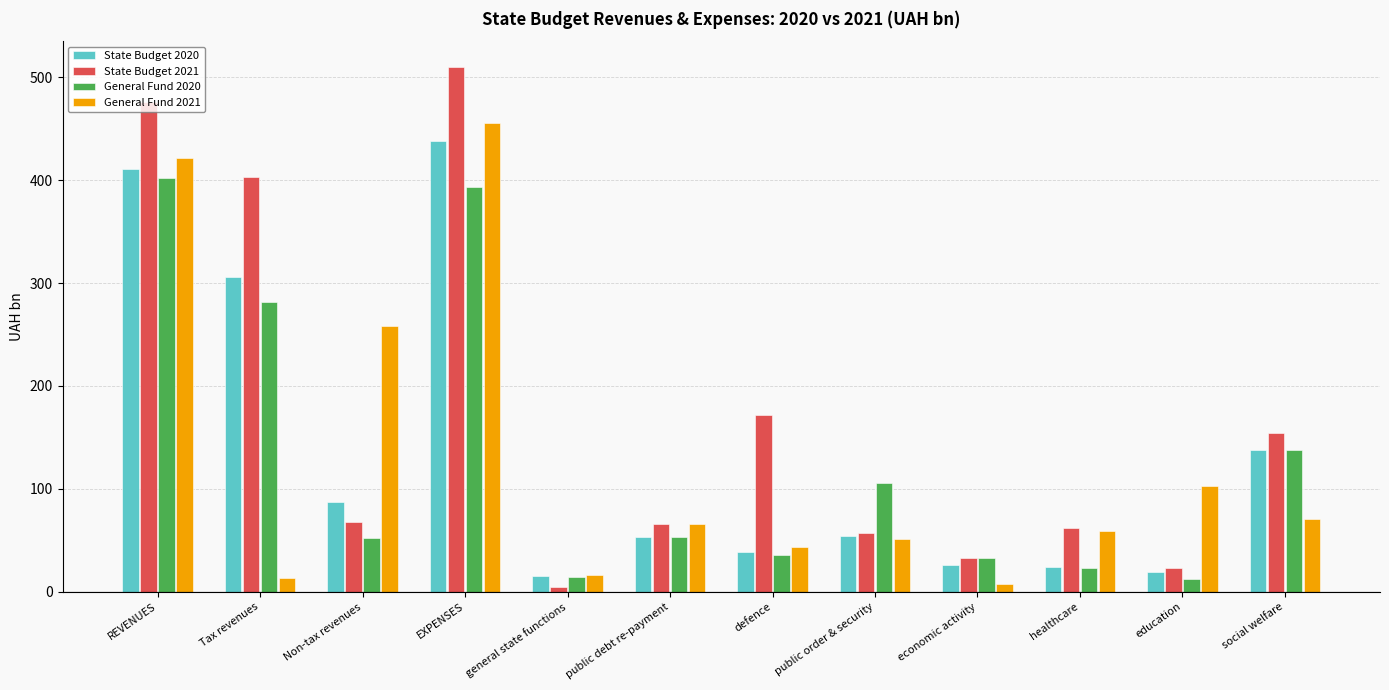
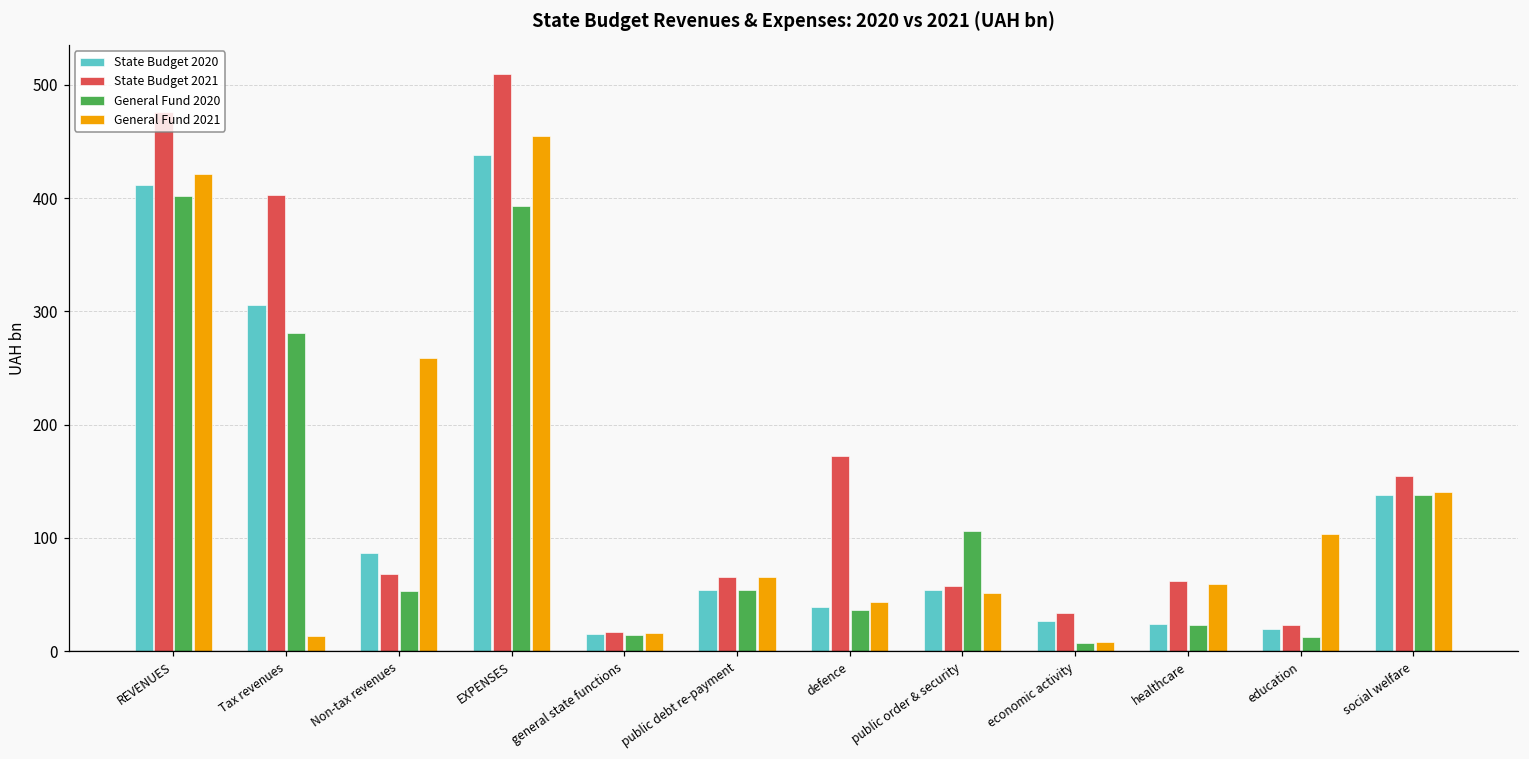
  {
    "State Budget 2020": {
      "REVENUES": 411,
      "Tax revenues": 306,
      "Non-tax revenues": 87,
      "EXPENSES": 438,
      "general state functions": 15,
      "public debt re-payment": 54,
      "defence": 39,
      "public order & security": 54,
      "economic activity": 26,
      "healthcare": 24,
      "education": 19,
      "social welfare": 138
    },
    "State Budget 2021": {
      "Tax revenues": 403,
      "Non-tax revenues": 68,
      "EXPENSES": 509,
-     "general state functions": 5,
+     "general state functions": 17,
      "public debt re-payment": 66,
      "defence": 172,
      "public order & security": 57,
      "economic activity": 33,
      "healthcare": 62,
      "education": 23,
      "social welfare": 154
    },
    "General Fund 2020": {
      "REVENUES": 402,
      "Tax revenues": 281,
      "Non-tax revenues": 53,
      "EXPENSES": 393,
      "general state functions": 14,
      "public debt re-payment": 54,
      "defence": 36,
      "public order & security": 106,
-     "economic activity": 33,
+     "economic activity": 7,
      "healthcare": 23,
      "education": 13,
      "social welfare": 138
    },
    "General Fund 2021": {
      "REVENUES": 421,
      "Tax revenues": 13,
      "Non-tax revenues": 259,
      "EXPENSES": 455,
      "general state functions": 16,
      "public debt re-payment": 66,
      "defence": 43,
      "public order & security": 51,
      "economic activity": 8,
      "healthcare": 59,
      "education": 103,
-     "social welfare": 71
+     "social welfare": 141
    }
  }
